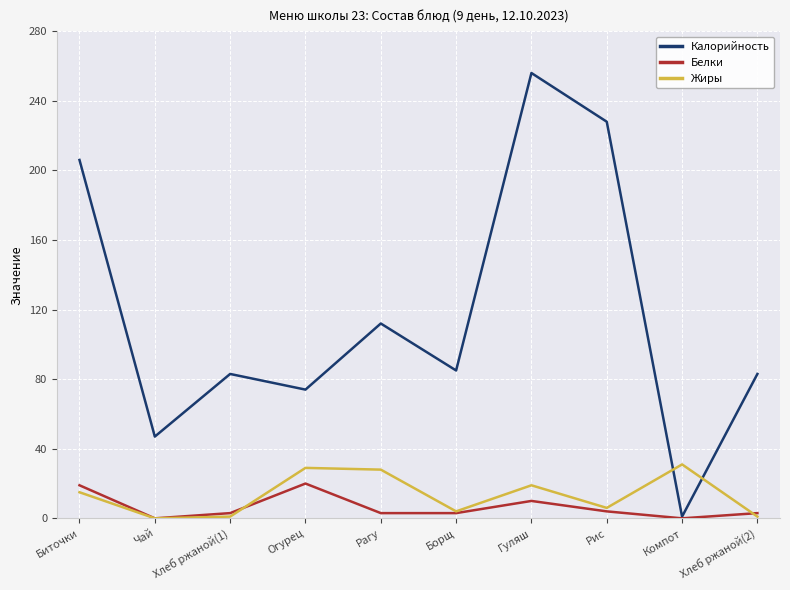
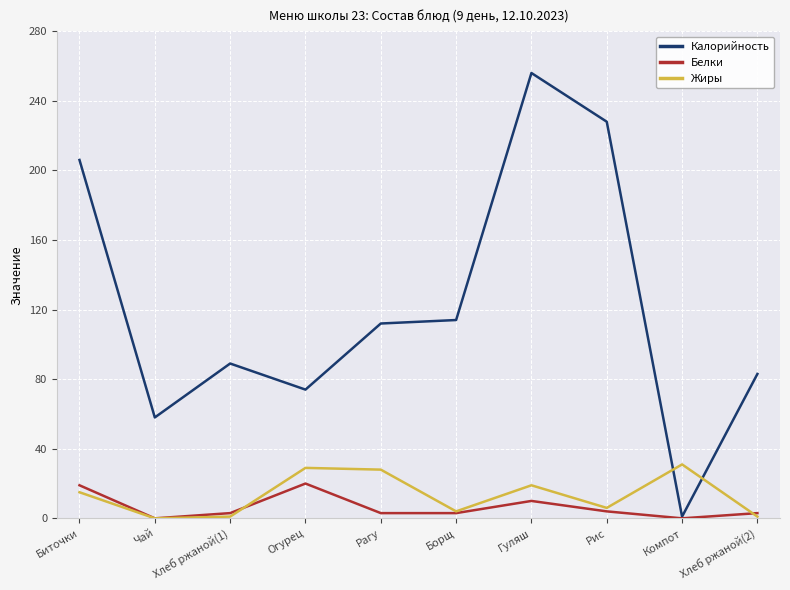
  {
    "Калорийность": {
      "Биточки": 206,
-     "Чай": 47,
-     "Хлеб ржаной(1)": 83,
+     "Чай": 58,
+     "Хлеб ржаной(1)": 89,
      "Огурец": 74,
      "Рагу": 112,
-     "Борщ": 85,
+     "Борщ": 114,
      "Гуляш": 256,
      "Рис": 228,
      "Хлеб ржаной(2)": 83
    },
    "Белки": {
      "Биточки": 19,
      "Хлеб ржаной(1)": 3,
      "Огурец": 20,
      "Рагу": 3,
      "Гуляш": 10,
      "Рис": 4,
      "Хлеб ржаной(2)": 3
    },
    "Жиры": {
      "Биточки": 15,
      "Хлеб ржаной(1)": 1,
      "Огурец": 29,
      "Рагу": 28,
      "Гуляш": 19,
      "Рис": 6,
      "Компот": 31,
      "Хлеб ржаной(2)": 1
    }
  }
